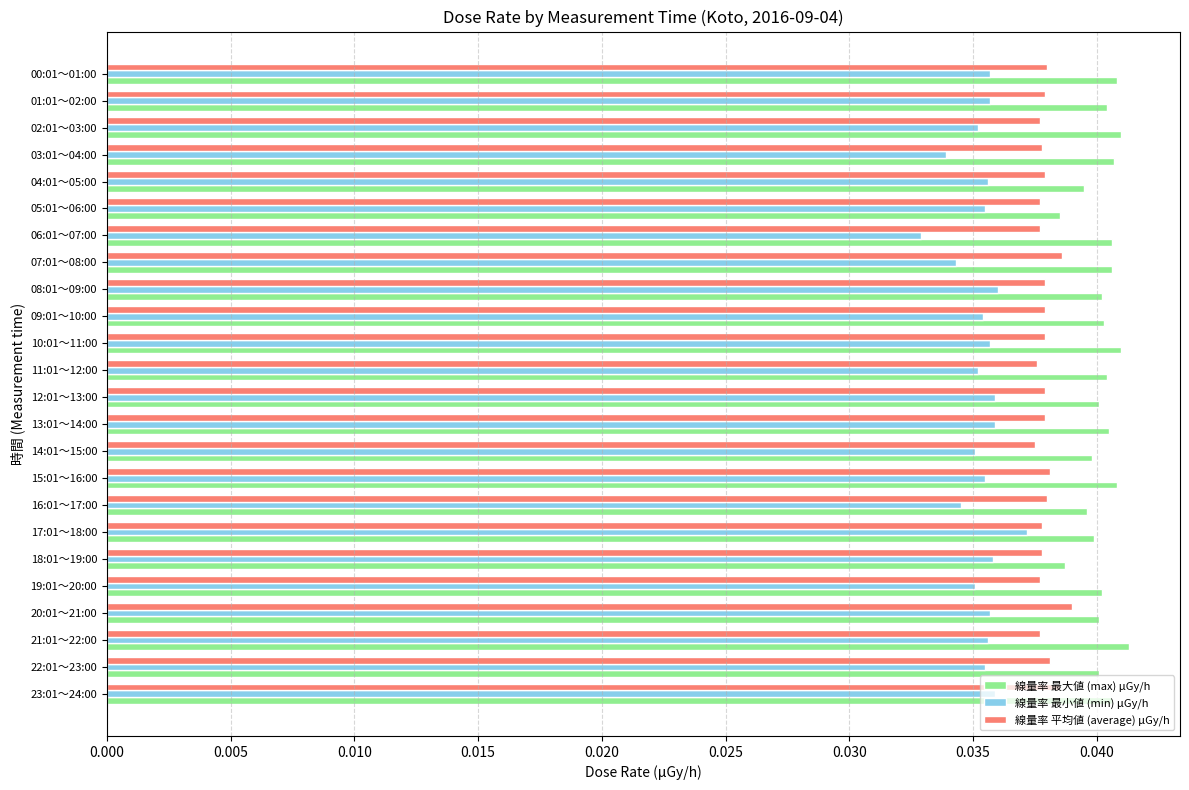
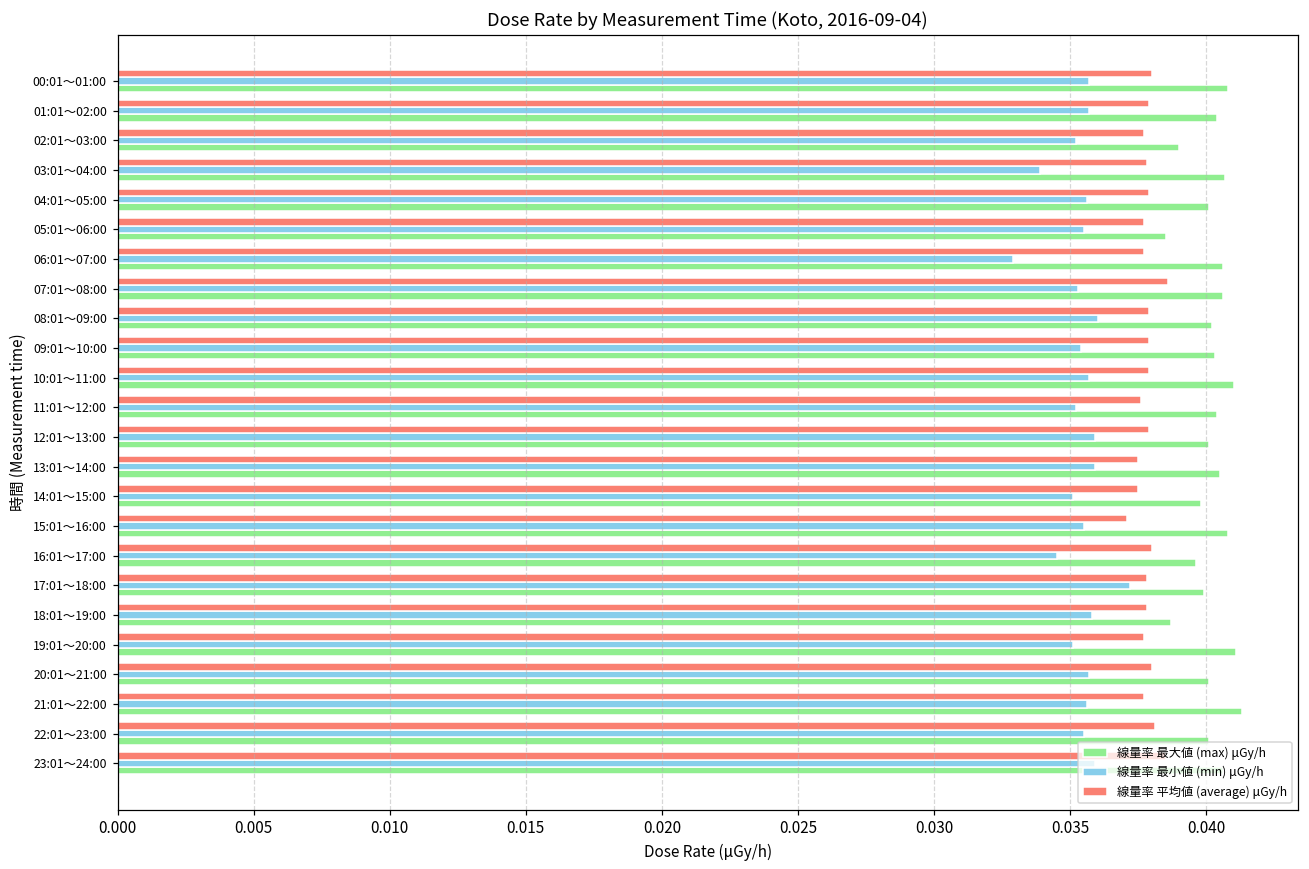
  {
    "線量率 最大値 (max) μGy/h": {
      "00:01～01:00": 0.0408,
      "01:01～02:00": 0.0404,
-     "02:01～03:00": 0.041,
+     "02:01～03:00": 0.039,
      "03:01～04:00": 0.0407,
-     "04:01～05:00": 0.0395,
+     "04:01～05:00": 0.0401,
      "05:01～06:00": 0.0385,
      "06:01～07:00": 0.0406,
      "07:01～08:00": 0.0406,
      "08:01～09:00": 0.0402,
      "09:01～10:00": 0.0403,
      "10:01～11:00": 0.0410,
      "11:01～12:00": 0.0404,
      "12:01～13:00": 0.0401,
      "13:01～14:00": 0.0405,
      "14:01～15:00": 0.0398,
      "15:01～16:00": 0.0408,
      "16:01～17:00": 0.0396,
      "17:01～18:00": 0.0399,
      "18:01～19:00": 0.0387,
-     "19:01～20:00": 0.0402,
+     "19:01～20:00": 0.0411,
      "20:01～21:00": 0.0401,
      "21:01～22:00": 0.0413,
      "22:01～23:00": 0.0401
    },
    "線量率 最小値 (min) μGy/h": {
      "00:01～01:00": 0.0357,
      "01:01～02:00": 0.0357,
      "02:01～03:00": 0.0352,
      "03:01～04:00": 0.0339,
      "04:01～05:00": 0.0356,
      "05:01～06:00": 0.0355,
      "06:01～07:00": 0.0329,
-     "07:01～08:00": 0.0343,
+     "07:01～08:00": 0.0353,
      "08:01～09:00": 0.0360,
      "09:01～10:00": 0.0354,
      "10:01～11:00": 0.0357,
      "11:01～12:00": 0.0352,
      "12:01～13:00": 0.0359,
      "13:01～14:00": 0.0359,
      "14:01～15:00": 0.0351,
      "15:01～16:00": 0.0355,
      "16:01～17:00": 0.0345,
      "17:01～18:00": 0.0372,
      "18:01～19:00": 0.0358,
      "19:01～20:00": 0.0351,
      "20:01～21:00": 0.0357,
      "21:01～22:00": 0.0356,
      "22:01～23:00": 0.0355
    },
    "線量率 平均値 (average) μGy/h": {
      "00:01～01:00": 0.0380,
      "01:01～02:00": 0.0379,
      "02:01～03:00": 0.0377,
      "03:01～04:00": 0.0378,
      "04:01～05:00": 0.0379,
      "05:01～06:00": 0.0377,
      "06:01～07:00": 0.0377,
      "07:01～08:00": 0.0386,
      "08:01～09:00": 0.0379,
      "09:01～10:00": 0.0379,
      "10:01～11:00": 0.0379,
      "11:01～12:00": 0.0376,
      "12:01～13:00": 0.0379,
-     "13:01～14:00": 0.0379,
+     "13:01～14:00": 0.0375,
      "14:01～15:00": 0.0375,
-     "15:01～16:00": 0.0381,
+     "15:01～16:00": 0.0371,
      "16:01～17:00": 0.0380,
      "17:01～18:00": 0.0378,
      "18:01～19:00": 0.0378,
      "19:01～20:00": 0.0377,
-     "20:01～21:00": 0.039,
+     "20:01～21:00": 0.038,
      "21:01～22:00": 0.0377,
      "22:01～23:00": 0.0381
    }
  }
